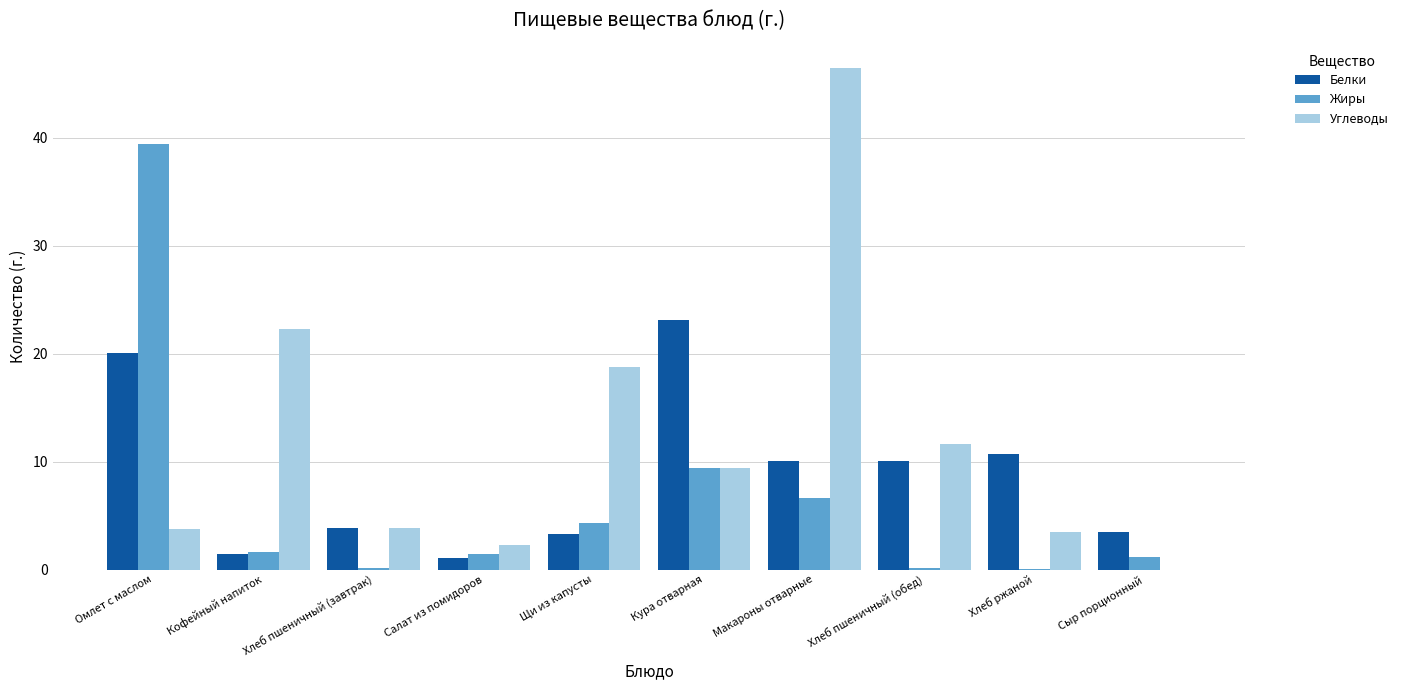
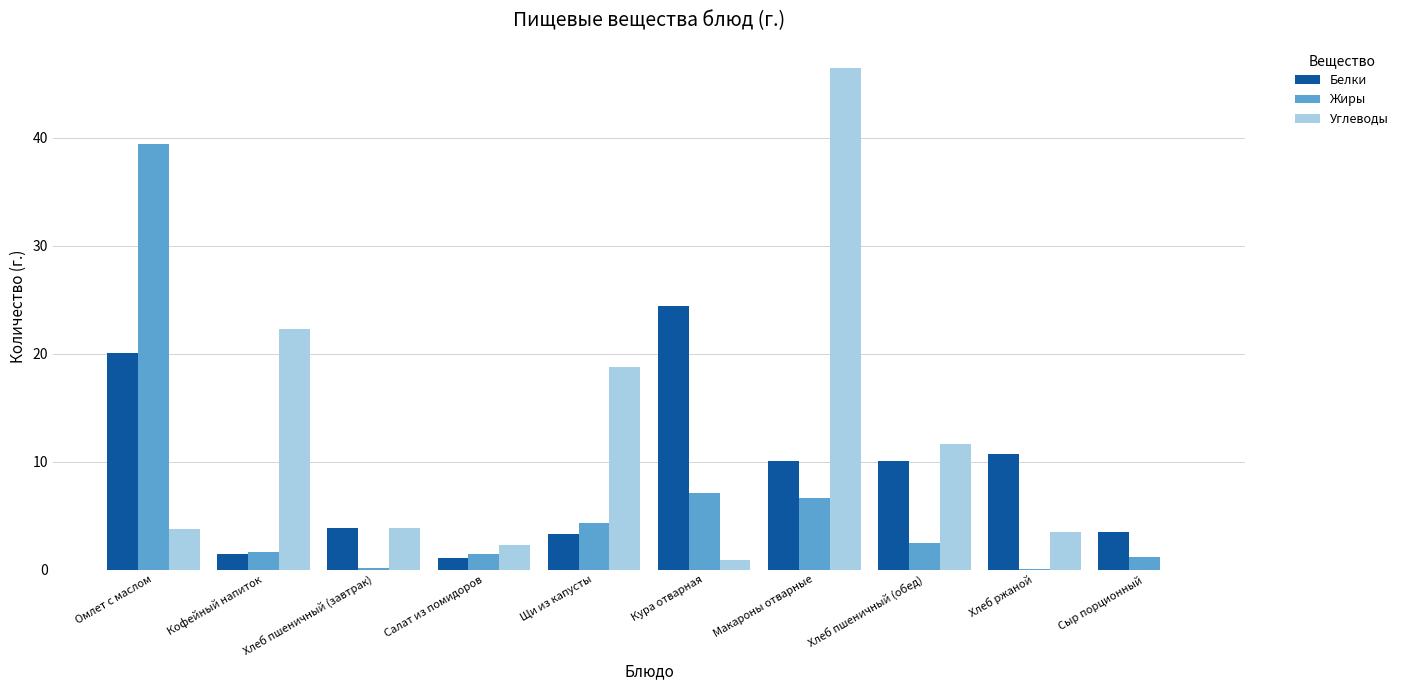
  {
    "Белки": {
      "Омлет с маслом": 20.1,
      "Кофейный напиток": 1.4,
      "Хлеб пшеничный (завтрак)": 3.8,
      "Салат из помидоров": 1.1,
      "Щи из капусты": 3.3,
-     "Кура отварная": 23.1,
+     "Кура отварная": 24.5,
      "Макароны отварные": 10.1,
      "Хлеб пшеничный (обед)": 10.1,
      "Хлеб ржаной": 10.7,
      "Сыр порционный": 3.5
    },
    "Жиры": {
      "Омлет с маслом": 39.5,
      "Кофейный напиток": 1.6,
      "Салат из помидоров": 1.4,
      "Щи из капусты": 4.3,
-     "Кура отварная": 9.4,
+     "Кура отварная": 7.1,
      "Макароны отварные": 6.6,
-     "Хлеб пшеничный (обед)": 0.1,
+     "Хлеб пшеничный (обед)": 2.5,
      "Сыр порционный": 1.1
    },
    "Углеводы": {
      "Омлет с маслом": 3.7,
      "Кофейный напиток": 22.3,
      "Хлеб пшеничный (завтрак)": 3.9,
      "Салат из помидоров": 2.3,
      "Щи из капусты": 18.8,
-     "Кура отварная": 9.4,
+     "Кура отварная": 0.9,
      "Макароны отварные": 46.5,
      "Хлеб пшеничный (обед)": 11.6,
      "Хлеб ржаной": 3.5,
      "Сыр порционный": 0.0
    }
  }
